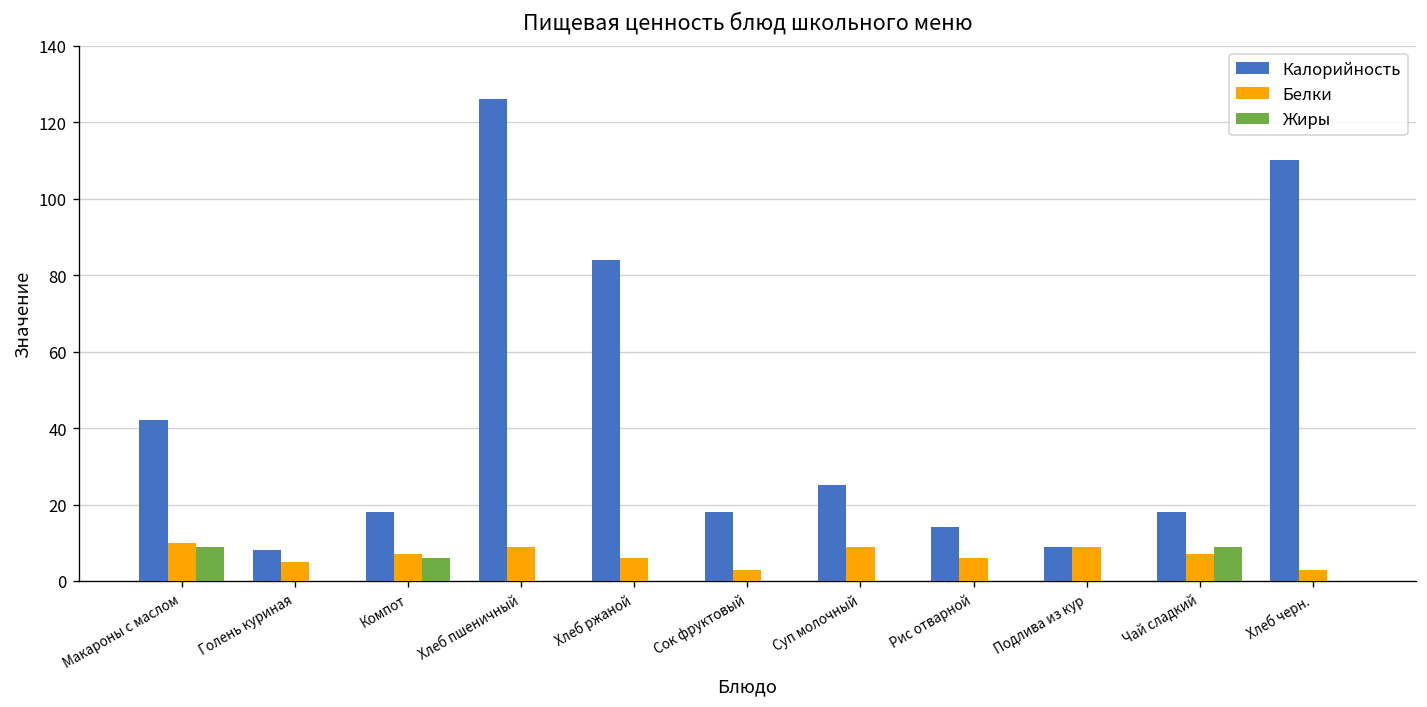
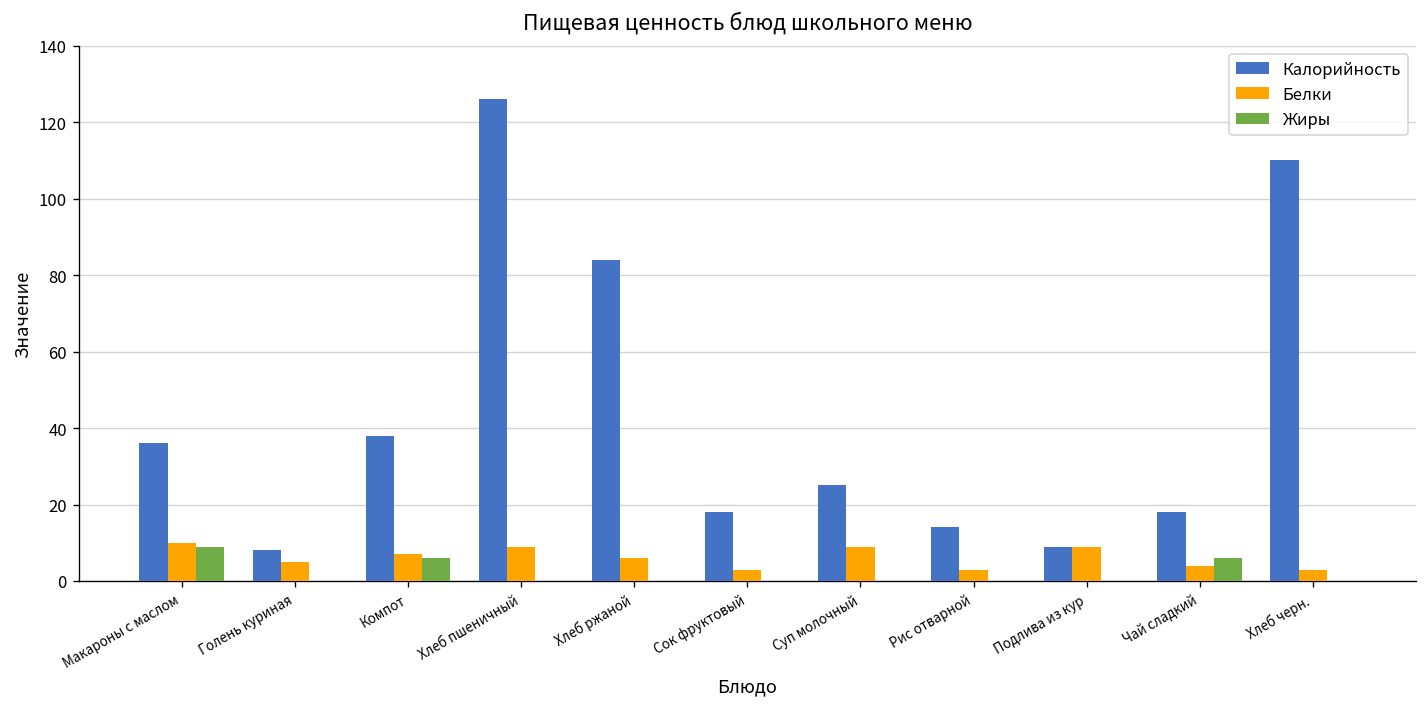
  {
    "Калорийность": {
-     "Макароны с маслом": 42,
+     "Макароны с маслом": 36,
      "Голень куриная": 8,
-     "Компот": 18,
+     "Компот": 38,
      "Хлеб пшеничный": 126,
      "Хлеб ржаной": 84,
      "Сок фруктовый": 18,
      "Суп молочный": 25,
      "Рис отварной": 14,
      "Подлива из кур": 9,
      "Чай сладкий": 18,
      "Хлеб черн.": 110
    },
    "Белки": {
      "Макароны с маслом": 10,
      "Голень куриная": 5,
      "Компот": 7,
      "Хлеб пшеничный": 9,
      "Хлеб ржаной": 6,
      "Сок фруктовый": 3,
      "Суп молочный": 9,
-     "Рис отварной": 6,
+     "Рис отварной": 3,
      "Подлива из кур": 9,
-     "Чай сладкий": 7,
+     "Чай сладкий": 4,
      "Хлеб черн.": 3
    },
    "Жиры": {
      "Макароны с маслом": 9,
      "Голень куриная": 0,
      "Компот": 6,
      "Хлеб пшеничный": 0,
      "Хлеб ржаной": 0,
      "Сок фруктовый": 0,
      "Суп молочный": 0,
      "Рис отварной": 0,
      "Подлива из кур": 0,
-     "Чай сладкий": 9,
+     "Чай сладкий": 6,
      "Хлеб черн.": 0
    }
  }
